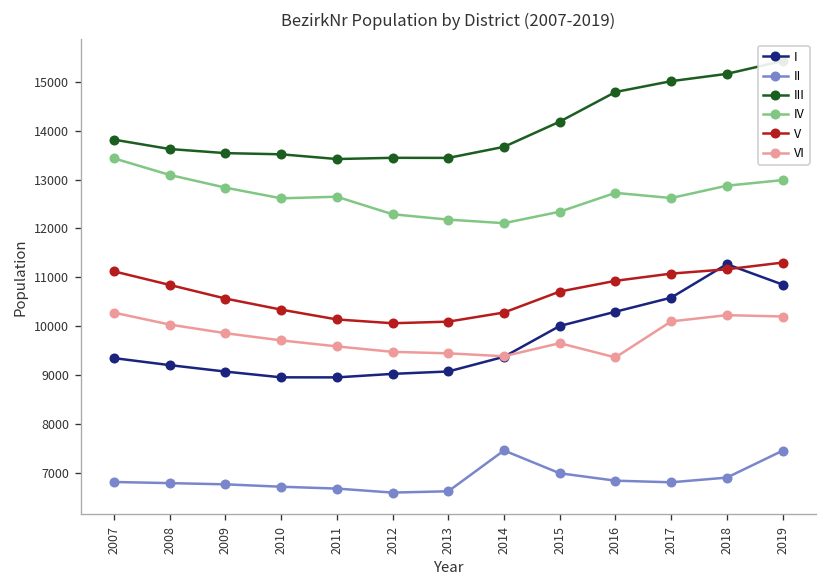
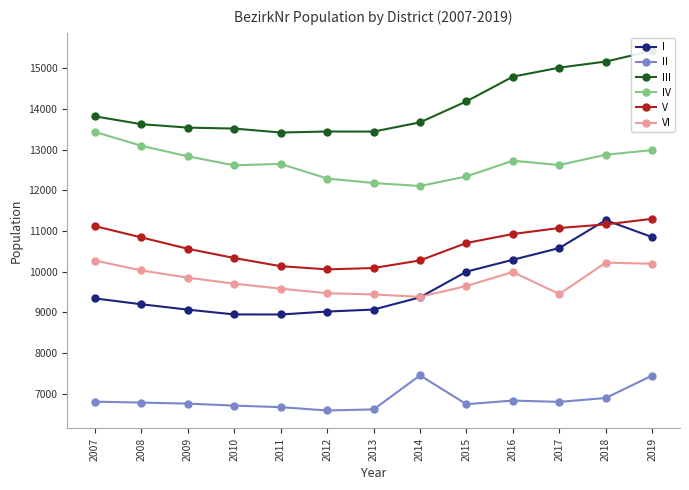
  {
    "I": {
      "2007": 9300,
      "2008": 9200,
      "2009": 9100,
      "2010": 9000,
      "2011": 8900,
      "2012": 9000,
      "2013": 9100,
      "2015": 10000,
      "2016": 10300,
      "2017": 10600,
      "2018": 11300,
      "2019": 10900
    },
    "II": {
      "2007": 6800,
      "2008": 6800,
      "2009": 6800,
      "2010": 6700,
      "2011": 6700,
      "2012": 6600,
      "2013": 6600,
      "2014": 7500,
-     "2015": 7000,
+     "2015": 6700,
      "2016": 6800,
      "2017": 6800,
      "2018": 6900,
      "2019": 7400
    },
    "III": {
      "2007": 13800,
      "2008": 13600,
      "2009": 13500,
      "2010": 13500,
      "2011": 13400,
      "2012": 13400,
      "2013": 13400,
      "2014": 13700,
      "2015": 14200,
      "2016": 14800,
      "2017": 15000,
      "2018": 15200
    },
    "IV": {
      "2007": 13400,
      "2008": 13100,
      "2009": 12800,
      "2010": 12600,
      "2011": 12700,
      "2012": 12300,
      "2013": 12200,
      "2014": 12100,
      "2015": 12300,
      "2016": 12700,
      "2017": 12600,
      "2018": 12900,
      "2019": 13000
    },
    "V": {
      "2007": 11100,
      "2008": 10800,
      "2009": 10600,
      "2010": 10300,
      "2011": 10100,
      "2012": 10100,
      "2013": 10100,
      "2014": 10300,
      "2015": 10700,
      "2016": 10900,
      "2017": 11100,
      "2018": 11200,
      "2019": 11300
    },
    "VI": {
      "2007": 10300,
      "2008": 10000,
      "2009": 9900,
      "2010": 9700,
      "2011": 9600,
      "2012": 9500,
      "2013": 9400,
      "2015": 9700,
-     "2016": 9400,
-     "2017": 10100,
+     "2016": 10000,
+     "2017": 9500,
      "2018": 10200,
      "2019": 10200
    }
  }
